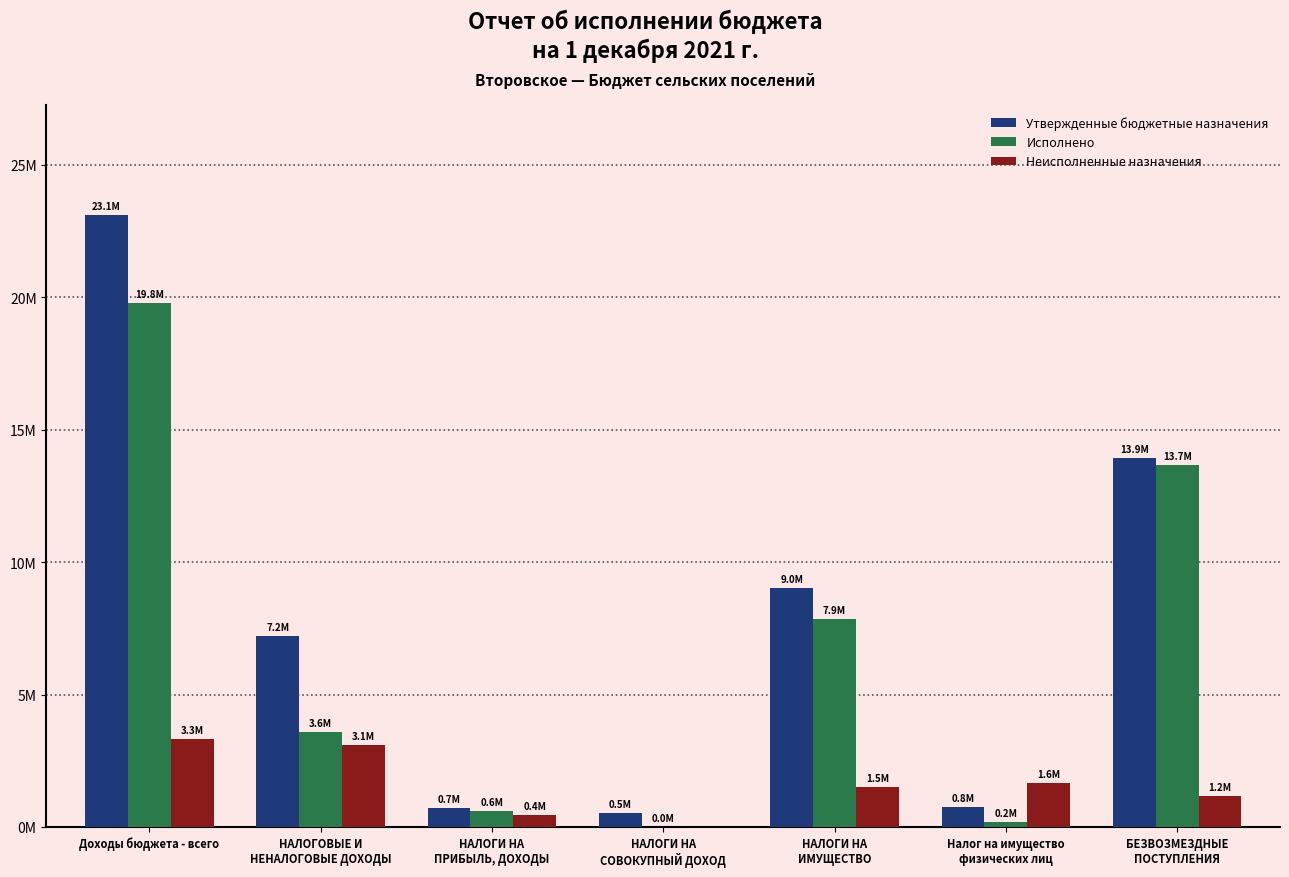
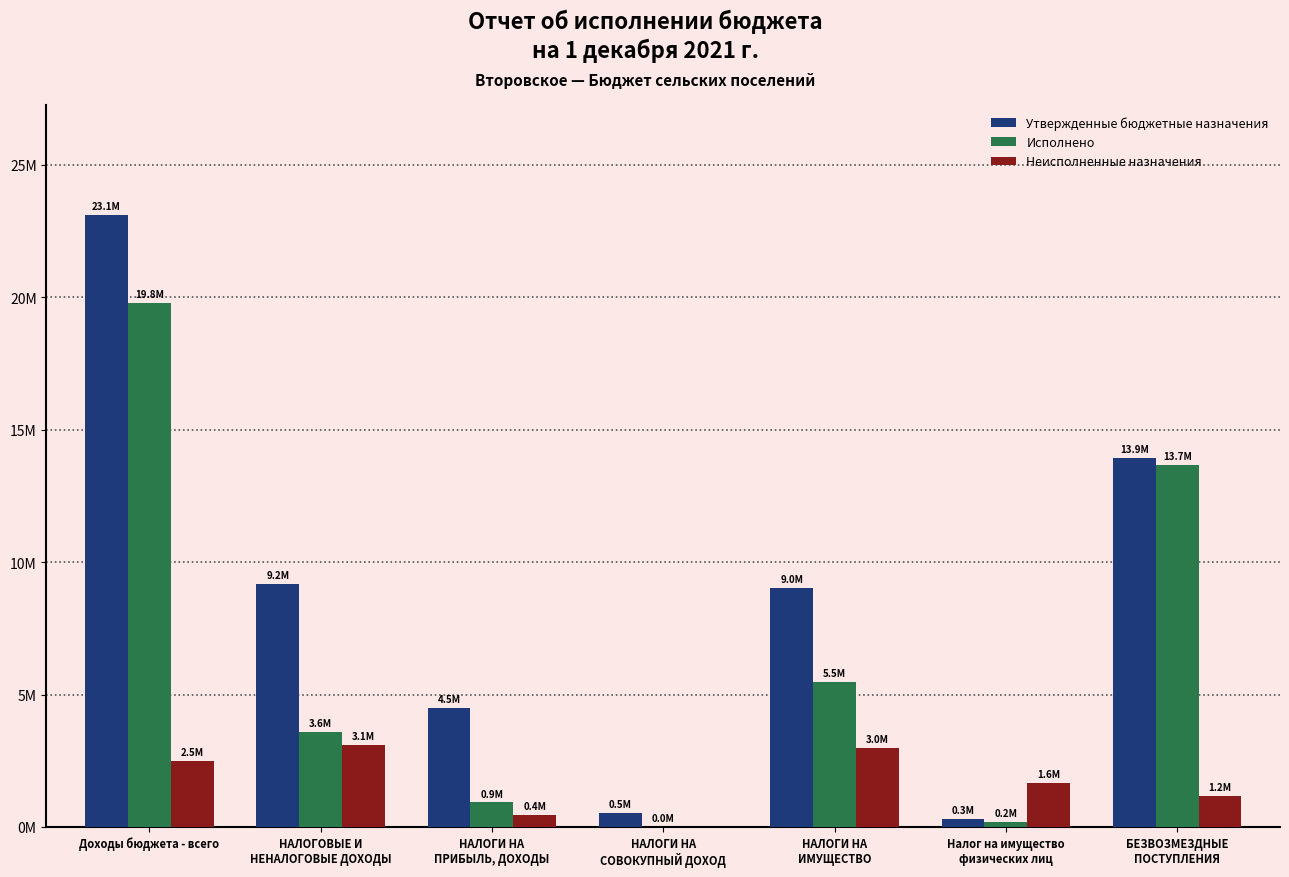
  {
    "Утвержденные бюджетные назначения": {
      "Доходы бюджета - всего": "23.1M",
-     "НАЛОГОВЫЕ И НЕНАЛОГОВЫЕ ДОХОДЫ": "7.2M",
-     "НАЛОГИ НА ПРИБЫЛЬ, ДОХОДЫ": "0.7M",
+     "НАЛОГОВЫЕ И НЕНАЛОГОВЫЕ ДОХОДЫ": "9.2M",
+     "НАЛОГИ НА ПРИБЫЛЬ, ДОХОДЫ": "4.5M",
      "НАЛОГИ НА СОВОКУПНЫЙ ДОХОД": "0.5M",
      "НАЛОГИ НА ИМУЩЕСТВО": "9.0M",
-     "Налог на имущество физических лиц": "0.8M",
+     "Налог на имущество физических лиц": "0.3M",
      "БЕЗВОЗМЕЗДНЫЕ ПОСТУПЛЕНИЯ": "13.9M"
    },
    "Исполнено": {
      "Доходы бюджета - всего": "19.8M",
      "НАЛОГОВЫЕ И НЕНАЛОГОВЫЕ ДОХОДЫ": "3.6M",
-     "НАЛОГИ НА ПРИБЫЛЬ, ДОХОДЫ": "0.6M",
-     "НАЛОГИ НА ИМУЩЕСТВО": "7.9M",
+     "НАЛОГИ НА ПРИБЫЛЬ, ДОХОДЫ": "0.9M",
+     "НАЛОГИ НА ИМУЩЕСТВО": "5.5M",
      "Налог на имущество физических лиц": "0.2M",
      "БЕЗВОЗМЕЗДНЫЕ ПОСТУПЛЕНИЯ": "13.7M"
    },
    "Неисполненные назначения": {
-     "Доходы бюджета - всего": "3.3M",
+     "Доходы бюджета - всего": "2.5M",
      "НАЛОГОВЫЕ И НЕНАЛОГОВЫЕ ДОХОДЫ": "3.1M",
      "НАЛОГИ НА ПРИБЫЛЬ, ДОХОДЫ": "0.4M",
-     "НАЛОГИ НА ИМУЩЕСТВО": "1.5M",
+     "НАЛОГИ НА ИМУЩЕСТВО": "3.0M",
      "Налог на имущество физических лиц": "1.6M",
      "БЕЗВОЗМЕЗДНЫЕ ПОСТУПЛЕНИЯ": "1.2M"
    }
  }
